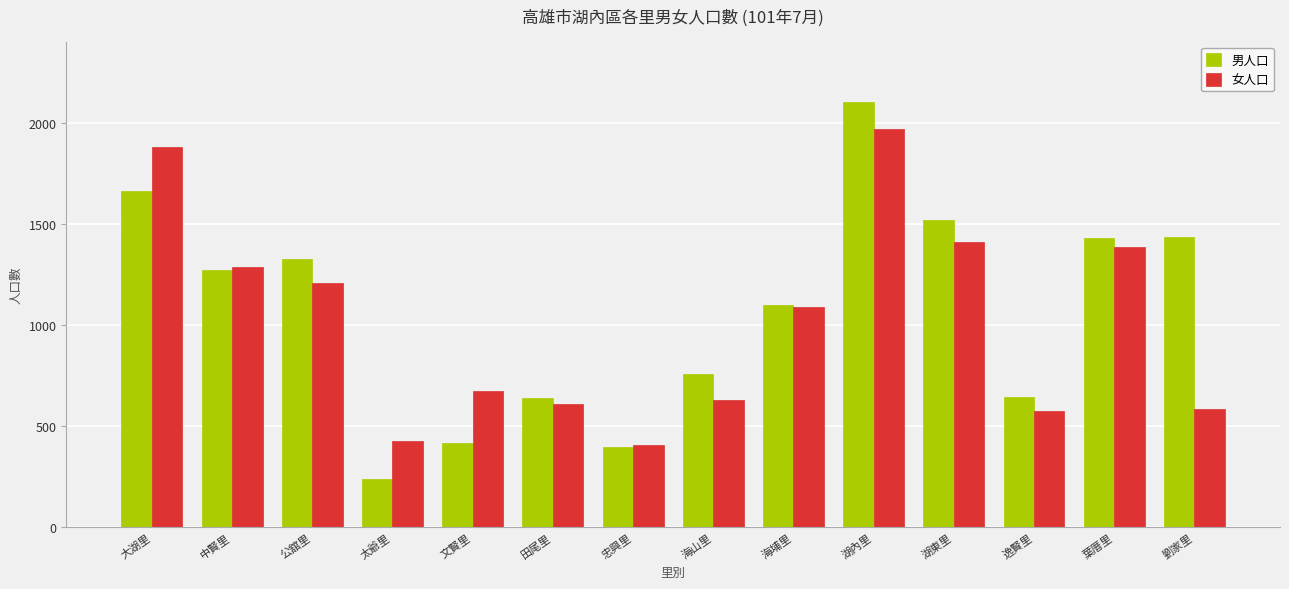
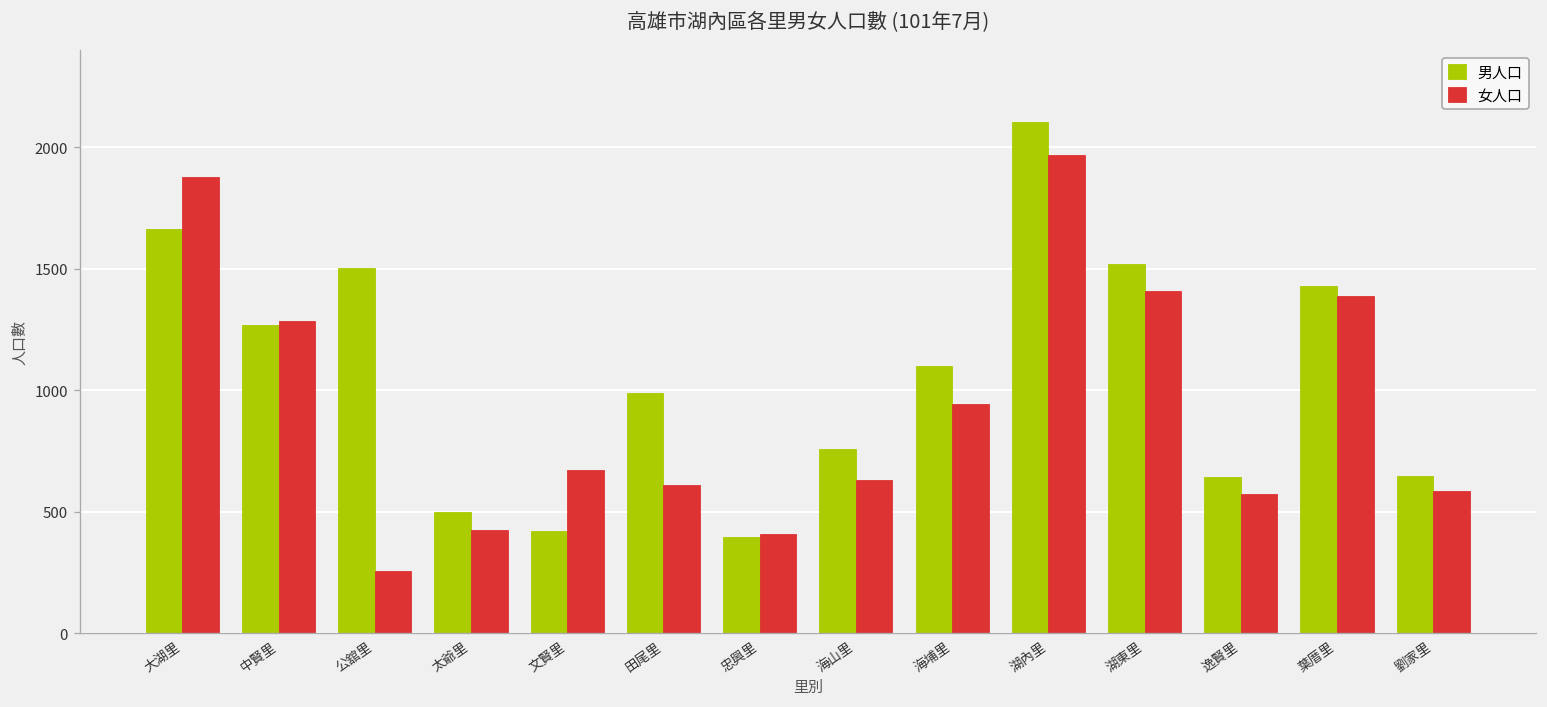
  {
    "男人口": {
      "大湖里": 1660,
      "中賢里": 1270,
-     "公舘里": 1330,
-     "太爺里": 240,
+     "公舘里": 1510,
+     "太爺里": 500,
      "文賢里": 420,
-     "田尾里": 640,
+     "田尾里": 990,
      "忠興里": 400,
      "海山里": 760,
      "海埔里": 1100,
      "湖內里": 2100,
      "湖東里": 1520,
      "逸賢里": 640,
      "葉厝里": 1430,
-     "劉家里": 1440
+     "劉家里": 650
    },
    "女人口": {
      "大湖里": 1880,
      "中賢里": 1290,
-     "公舘里": 1210,
+     "公舘里": 250,
      "太爺里": 430,
      "文賢里": 670,
      "田尾里": 610,
      "忠興里": 410,
      "海山里": 630,
-     "海埔里": 1090,
+     "海埔里": 940,
      "湖內里": 1970,
      "湖東里": 1410,
      "逸賢里": 570,
      "葉厝里": 1390,
      "劉家里": 590
    }
  }
